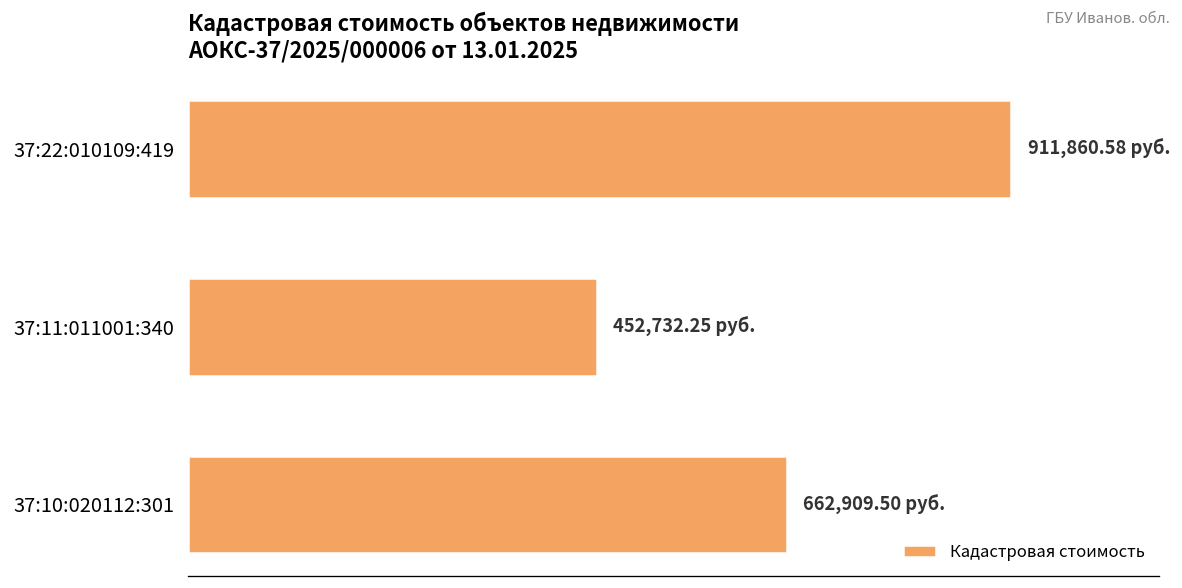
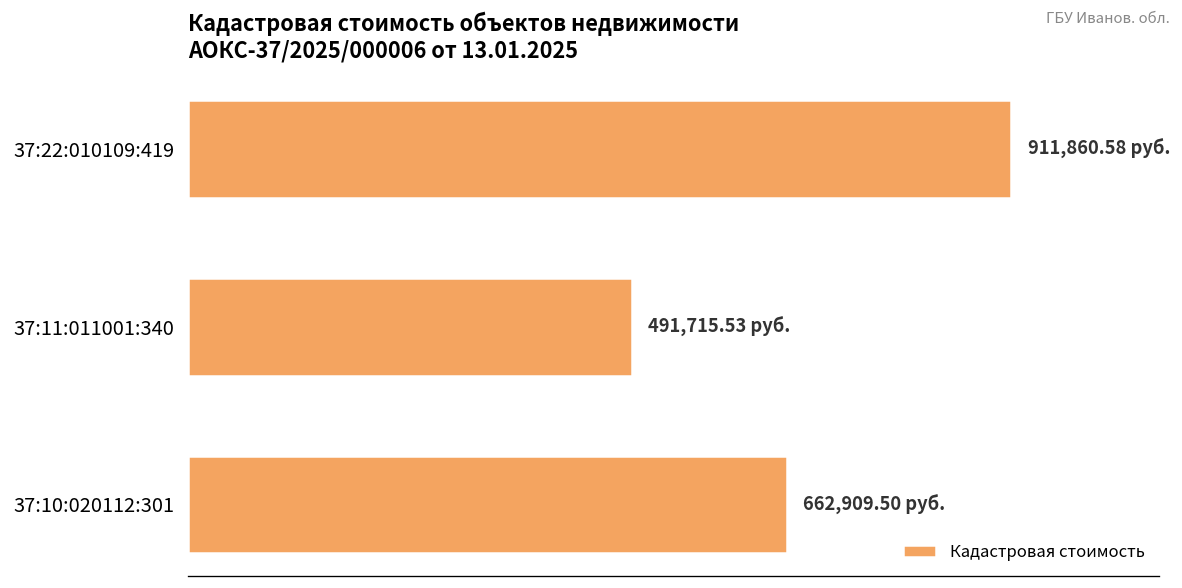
  {
    "37:22:010109:419": "911,860.58",
-   "37:11:011001:340": "452,732.25",
+   "37:11:011001:340": "491,715.53",
    "37:10:020112:301": "662,909.50"
  }
